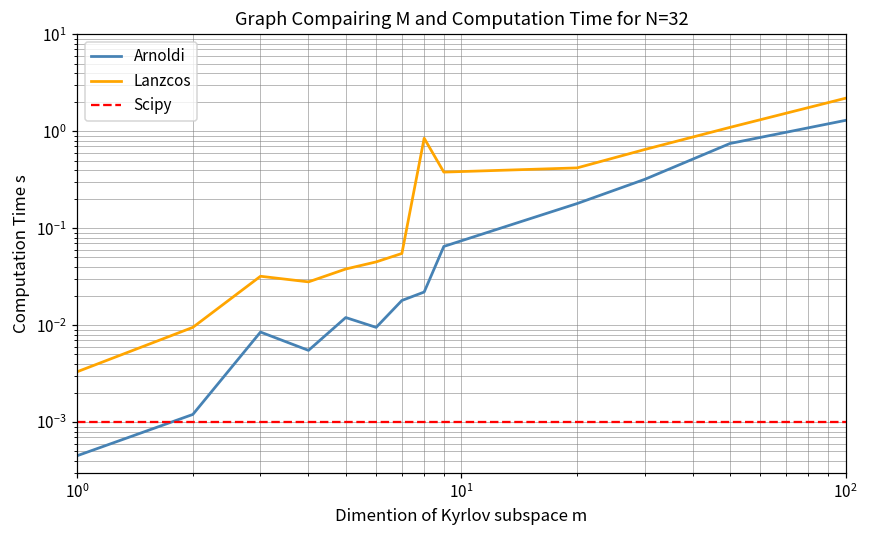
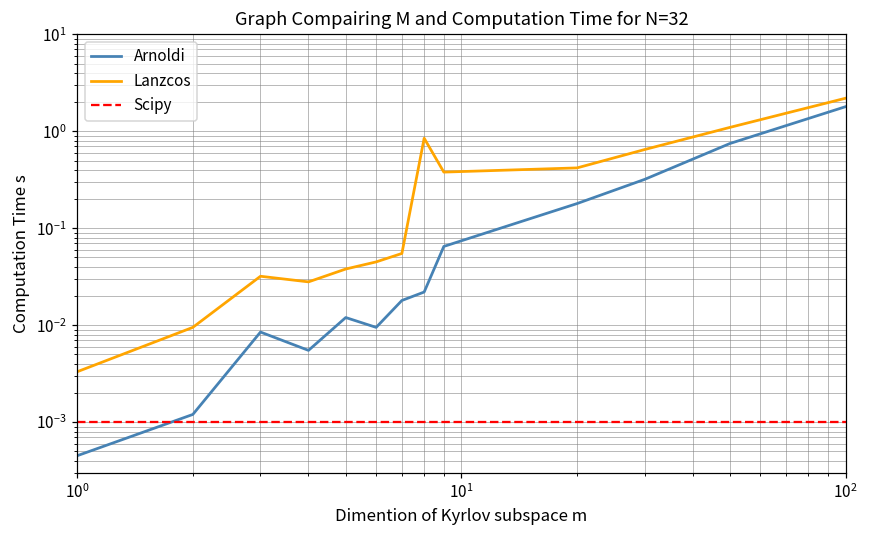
  {
    "Arnoldi": {
      "10^0": 0.0005,
-     "10^2": 1.3
+     "10^2": 1.8
    },
    "Lanzcos": {
      "10^0": 0.0033,
      "10^2": 2.2
    },
    "Scipy": {
      "10^0": 0.0010,
      "10^2": 0.0010
    }
  }
